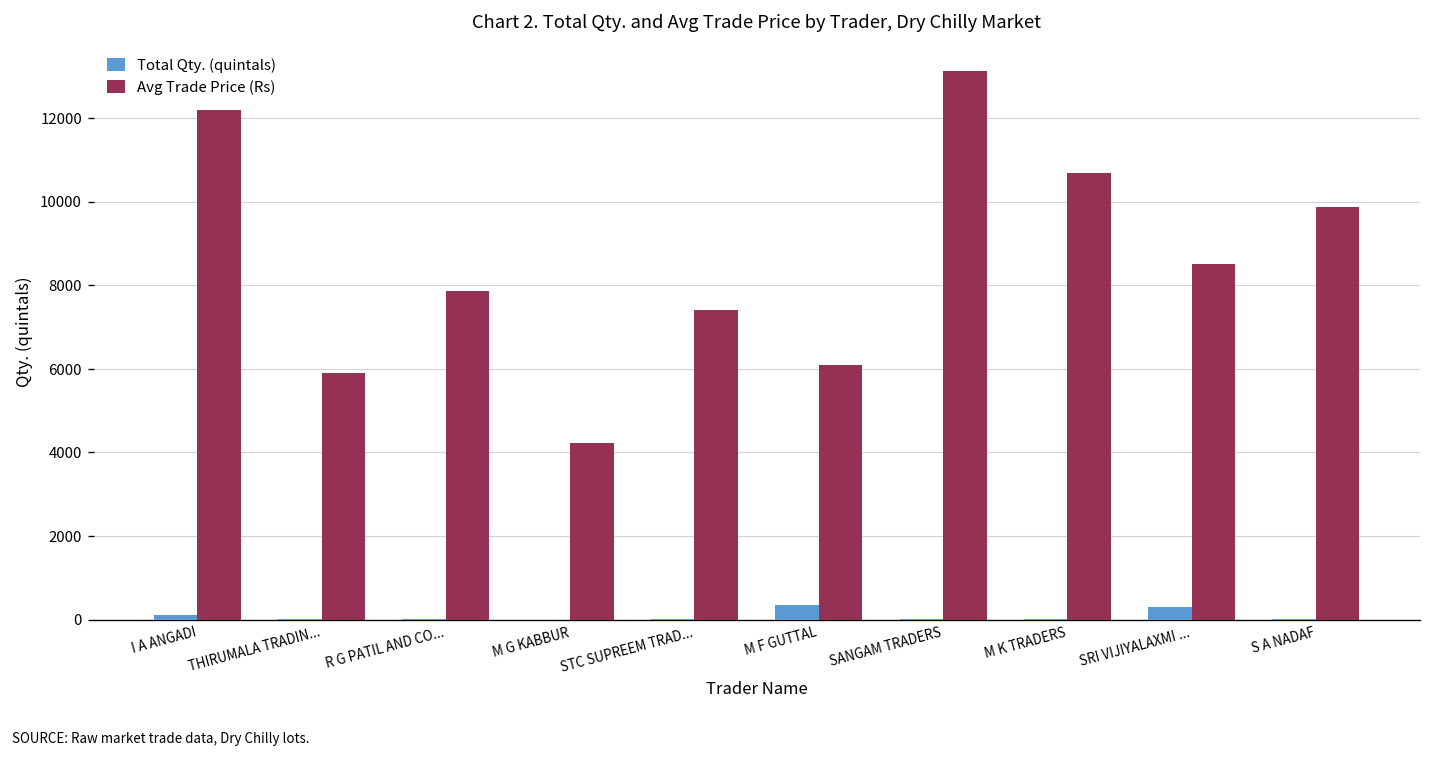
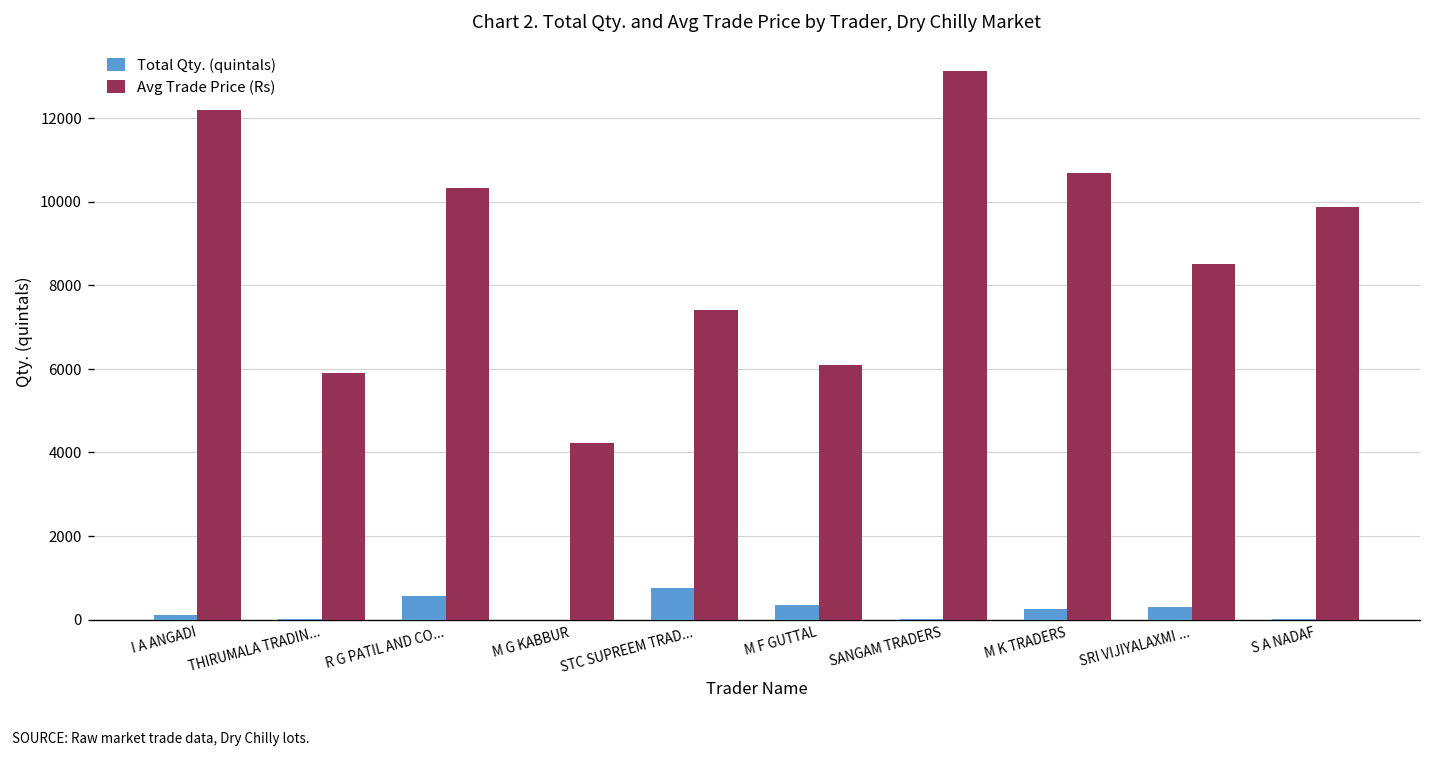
  {
    "Total Qty. (quintals)": {
      "I A ANGADI": 100,
-     "R G PATIL AND CO...": 0,
-     "STC SUPREEM TRAD...": 0,
+     "R G PATIL AND CO...": 600,
+     "STC SUPREEM TRAD...": 800,
      "M F GUTTAL": 300,
-     "M K TRADERS": 0,
+     "M K TRADERS": 200,
      "SRI VIJIYALAXMI ...": 300
    },
    "Avg Trade Price (Rs)": {
      "I A ANGADI": 12200,
      "THIRUMALA TRADIN...": 5900,
-     "R G PATIL AND CO...": 7900,
+     "R G PATIL AND CO...": 10300,
      "M G KABBUR": 4200,
      "STC SUPREEM TRAD...": 7400,
      "M F GUTTAL": 6100,
      "SANGAM TRADERS": 13100,
      "M K TRADERS": 10700,
      "SRI VIJIYALAXMI ...": 8500,
      "S A NADAF": 9900
    }
  }
